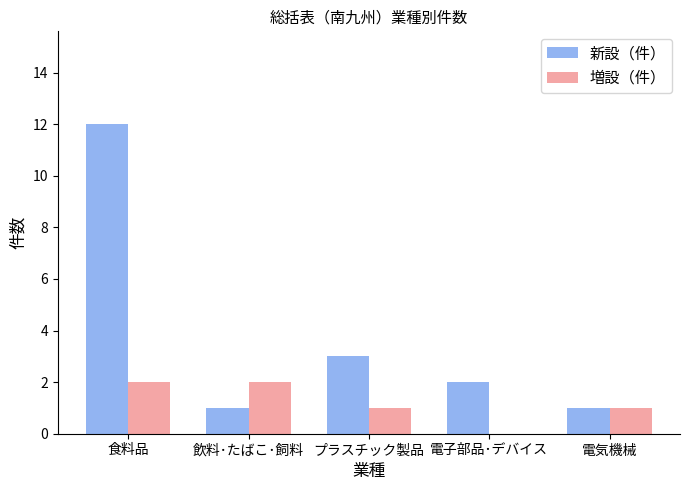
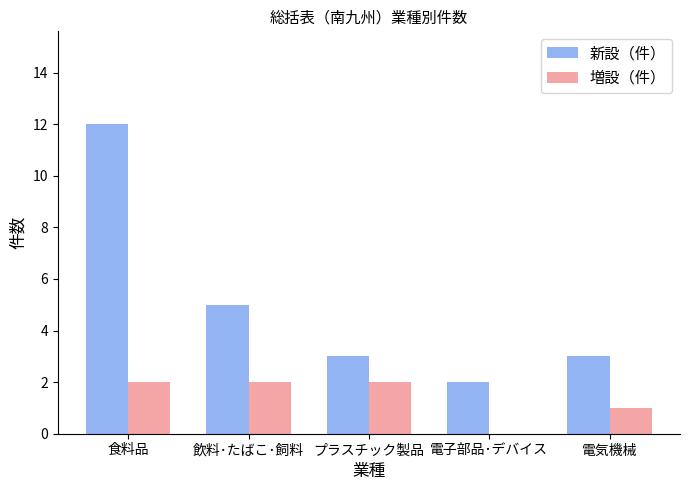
  {
    "新設（件）": {
      "食料品": 12,
-     "飲料･たばこ･飼料": 1,
+     "飲料･たばこ･飼料": 5,
      "プラスチック製品": 3,
      "電子部品･デバイス": 2,
-     "電気機械": 1
+     "電気機械": 3
    },
    "増設（件）": {
      "食料品": 2,
      "飲料･たばこ･飼料": 2,
-     "プラスチック製品": 1,
+     "プラスチック製品": 2,
      "電子部品･デバイス": 0,
      "電気機械": 1
    }
  }
